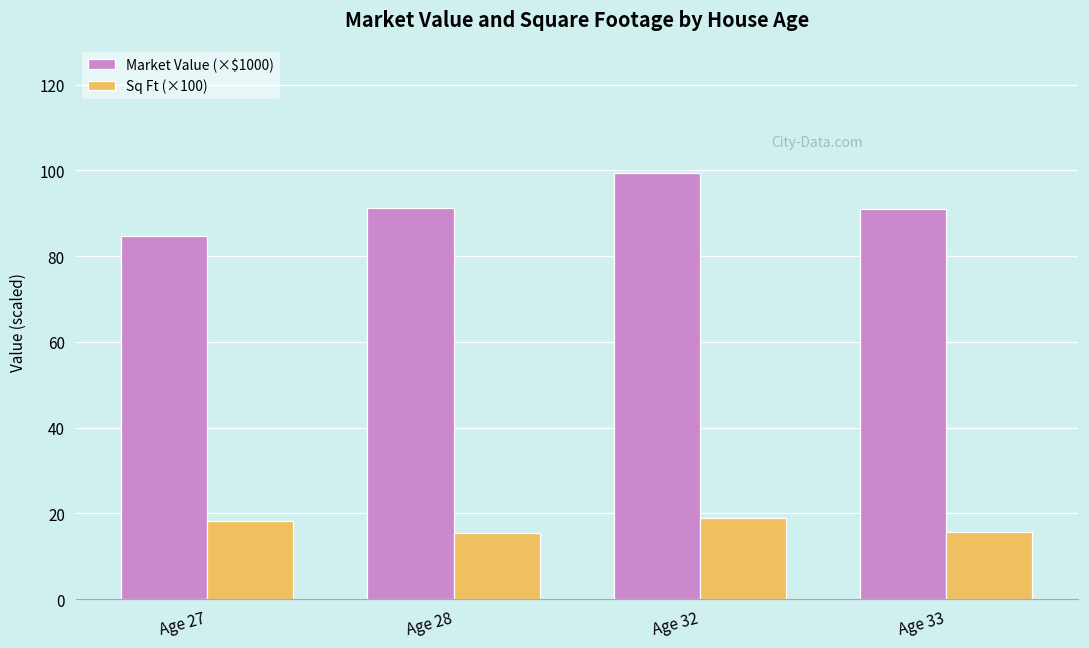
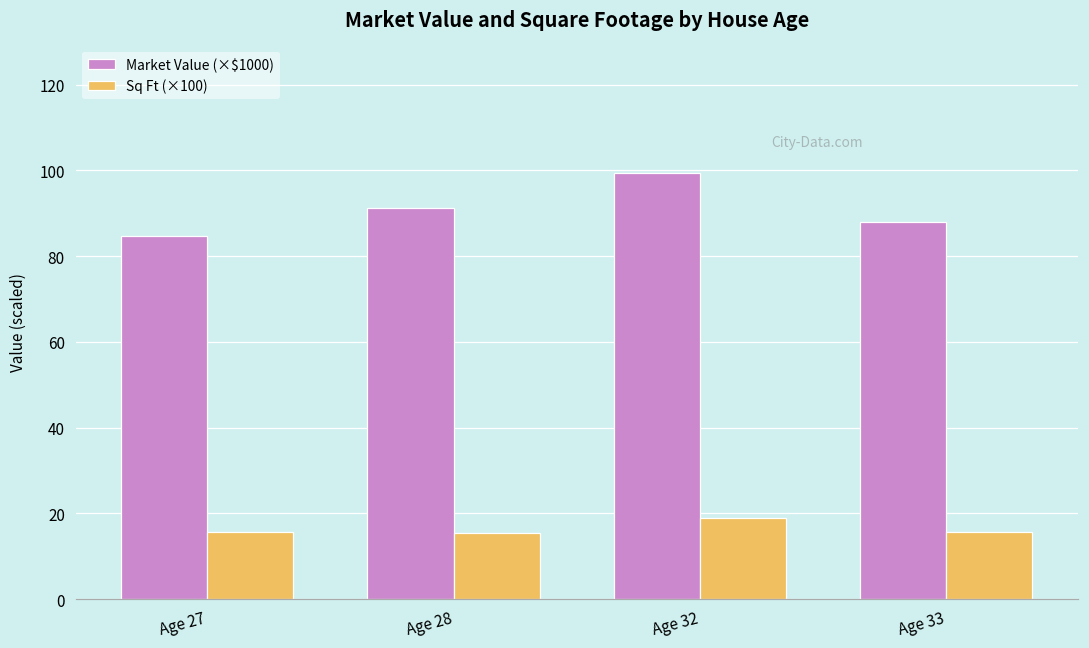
  {
    "Market Value (×$1000)": {
      "Age 27": 85,
      "Age 28": 91,
      "Age 32": 99,
-     "Age 33": 91
+     "Age 33": 88
    },
    "Sq Ft (×100)": {
-     "Age 27": 18,
+     "Age 27": 16,
      "Age 28": 15,
      "Age 32": 19,
      "Age 33": 16
    }
  }
